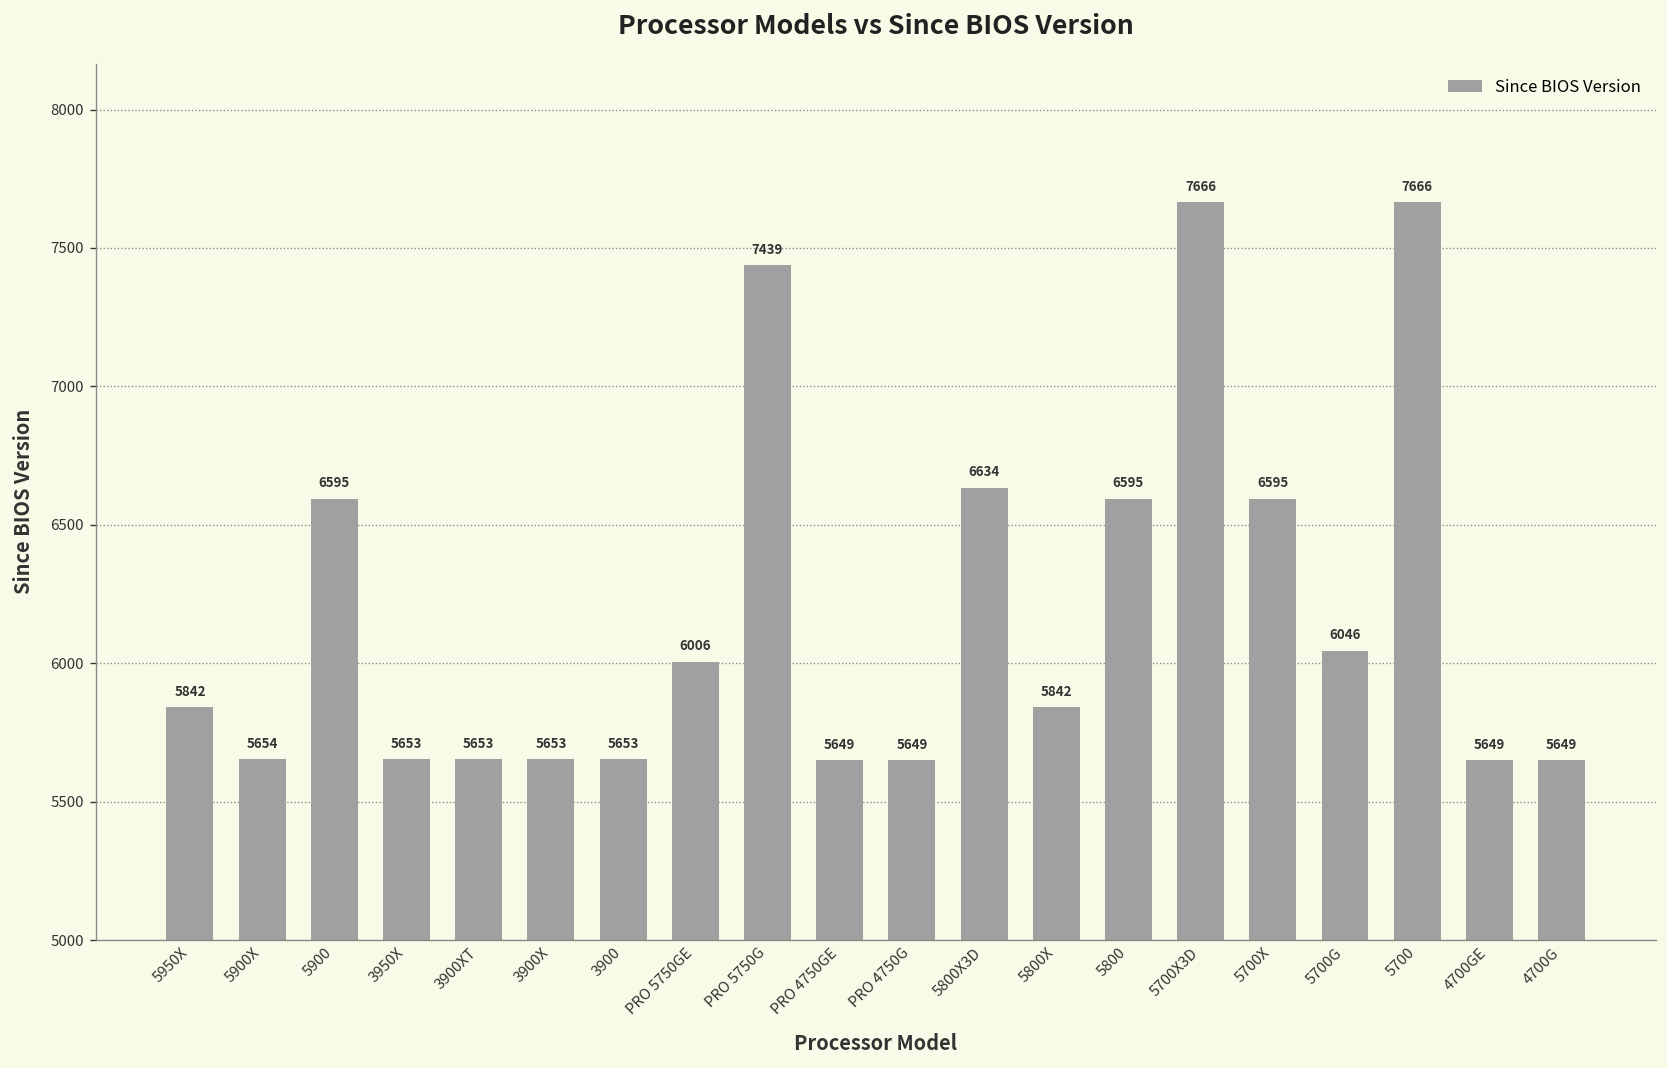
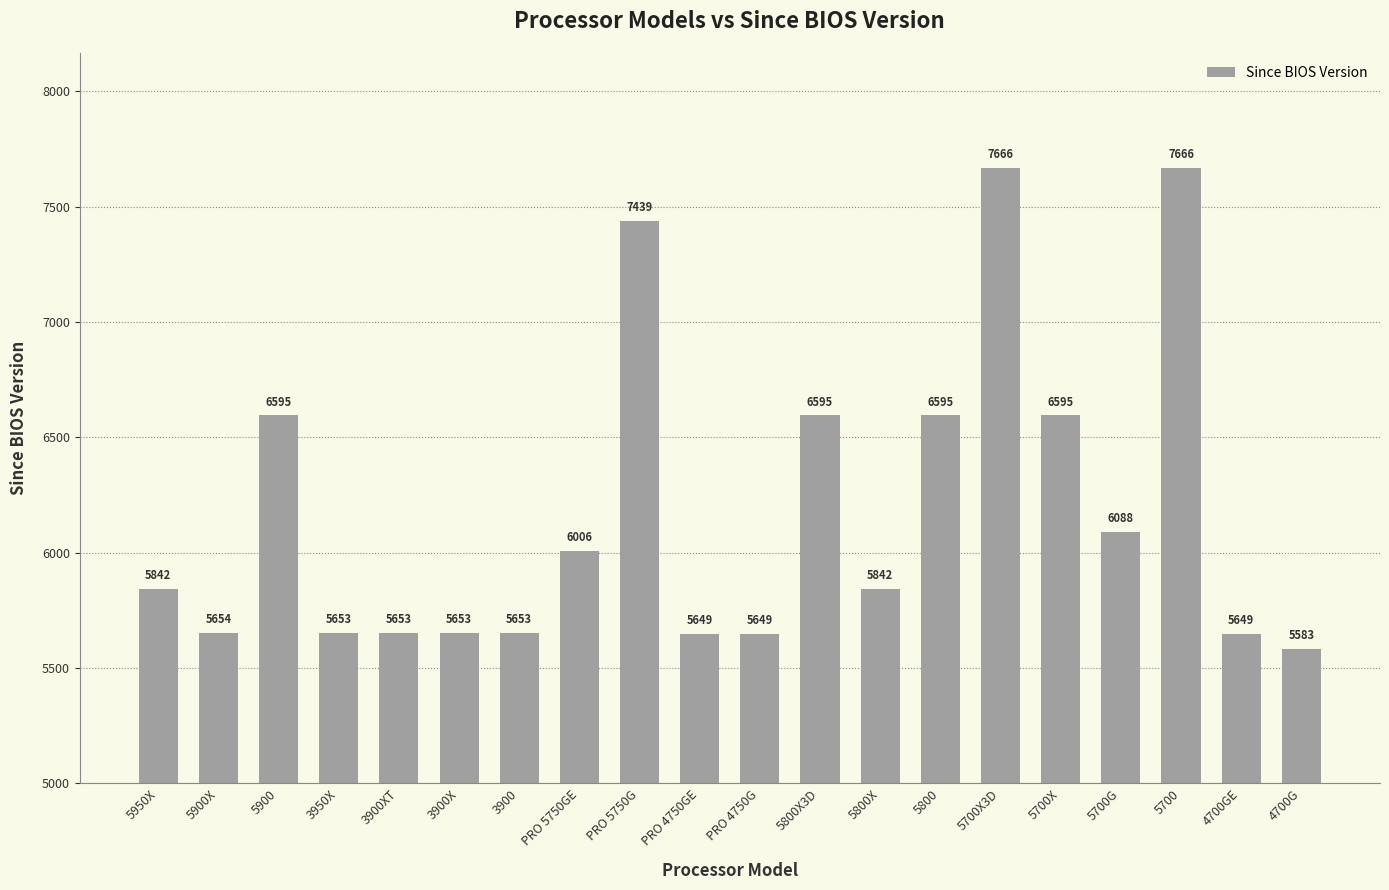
  {
    "5950X": 5842,
    "5900X": 5654,
    "5900": 6595,
    "3950X": 5653,
    "3900XT": 5653,
    "3900X": 5653,
    "3900": 5653,
    "PRO 5750GE": 6006,
    "PRO 5750G": 7439,
    "PRO 4750GE": 5649,
    "PRO 4750G": 5649,
-   "5800X3D": 6634,
+   "5800X3D": 6595,
    "5800X": 5842,
    "5800": 6595,
    "5700X3D": 7666,
    "5700X": 6595,
-   "5700G": 6046,
+   "5700G": 6088,
    "5700": 7666,
    "4700GE": 5649,
-   "4700G": 5649
+   "4700G": 5583
  }
